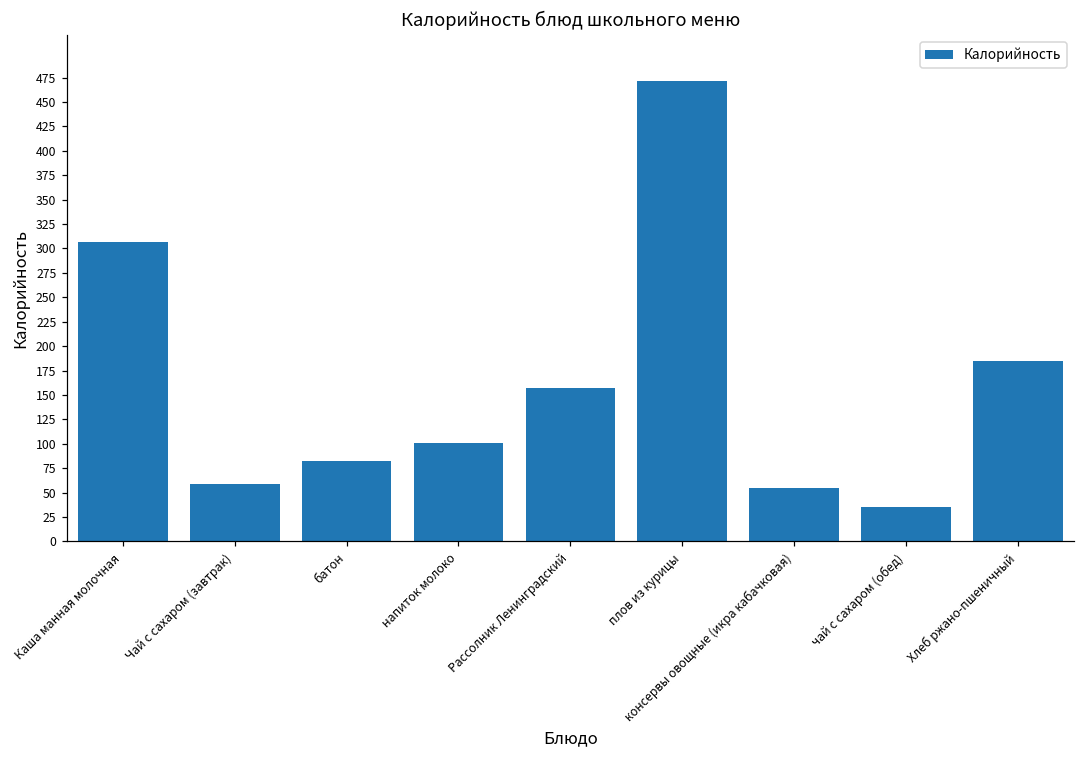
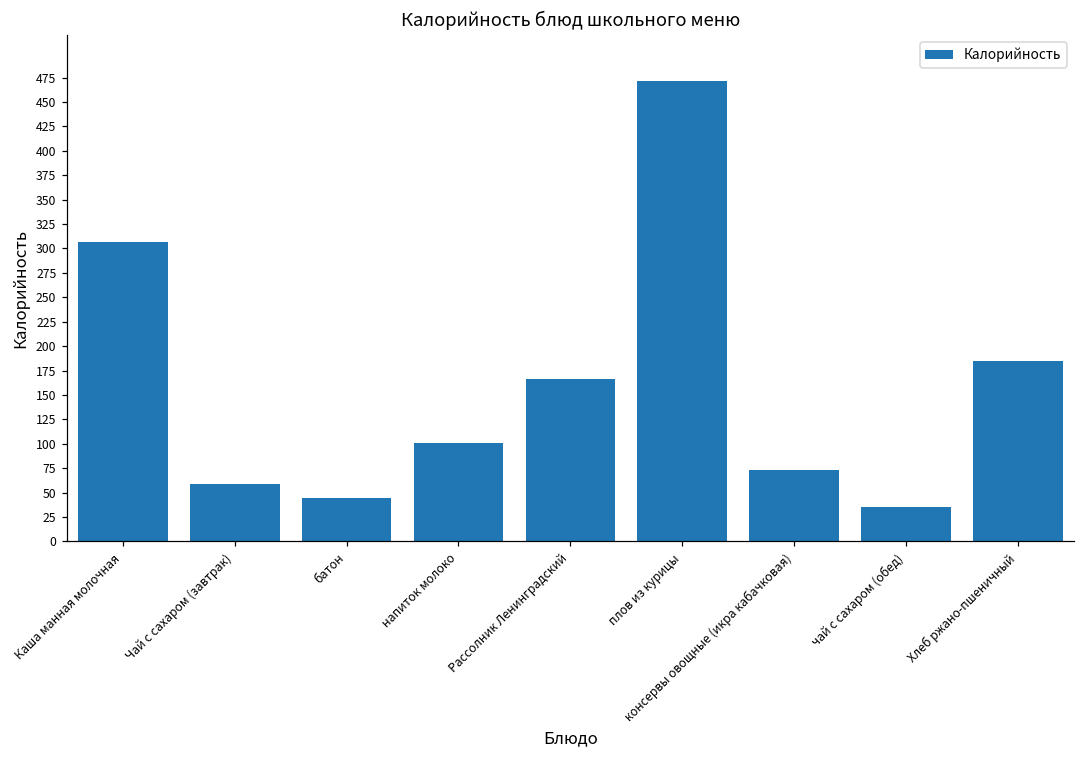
  {
    "Каша манная молочная": 310,
    "Чай с сахаром (завтрак)": 60,
-   "батон": 80,
+   "батон": 40,
    "напиток молоко": 100,
-   "Рассолник Ленинградский": 160,
+   "Рассолник Ленинградский": 170,
    "плов из курицы": 470,
-   "консервы овощные (икра кабачковая)": 50,
+   "консервы овощные (икра кабачковая)": 70,
    "чай с сахаром (обед)": 40,
    "Хлеб ржано-пшеничный": 190
  }
